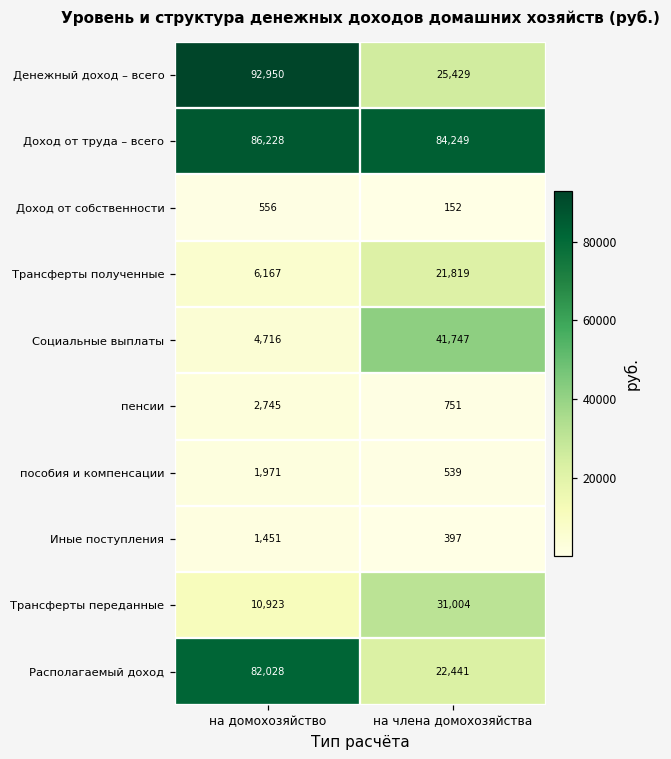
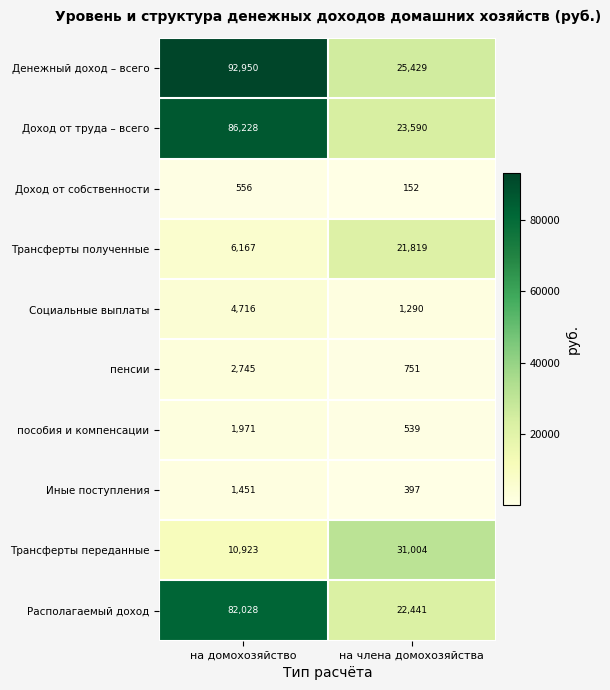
  {
    "Денежный доход – всего": {
      "на домохозяйство": "92,950",
      "на члена домохозяйства": "25,429"
    },
    "Доход от труда – всего": {
      "на домохозяйство": "86,228",
-     "на члена домохозяйства": "84,249"
+     "на члена домохозяйства": "23,590"
    },
    "Доход от собственности": {
      "на домохозяйство": "556",
      "на члена домохозяйства": "152"
    },
    "Трансферты полученные": {
      "на домохозяйство": "6,167",
      "на члена домохозяйства": "21,819"
    },
    "Социальные выплаты": {
      "на домохозяйство": "4,716",
-     "на члена домохозяйства": "41,747"
+     "на члена домохозяйства": "1,290"
    },
    "пенсии": {
      "на домохозяйство": "2,745",
      "на члена домохозяйства": "751"
    },
    "пособия и компенсации": {
      "на домохозяйство": "1,971",
      "на члена домохозяйства": "539"
    },
    "Иные поступления": {
      "на домохозяйство": "1,451",
      "на члена домохозяйства": "397"
    },
    "Трансферты переданные": {
      "на домохозяйство": "10,923",
      "на члена домохозяйства": "31,004"
    },
    "Располагаемый доход": {
      "на домохозяйство": "82,028",
      "на члена домохозяйства": "22,441"
    }
  }
